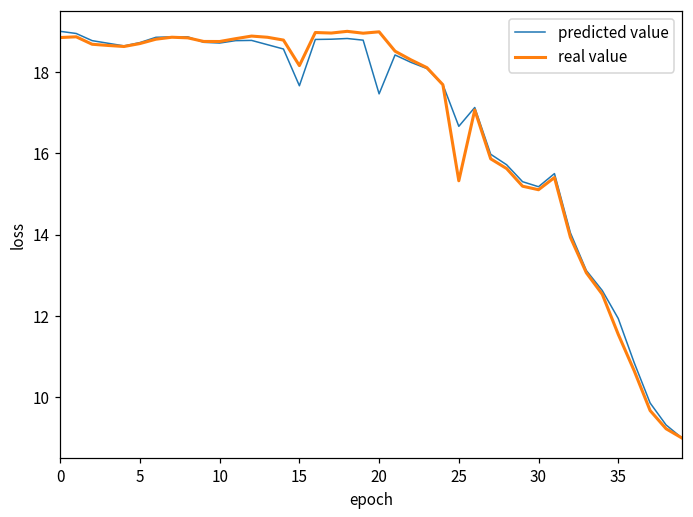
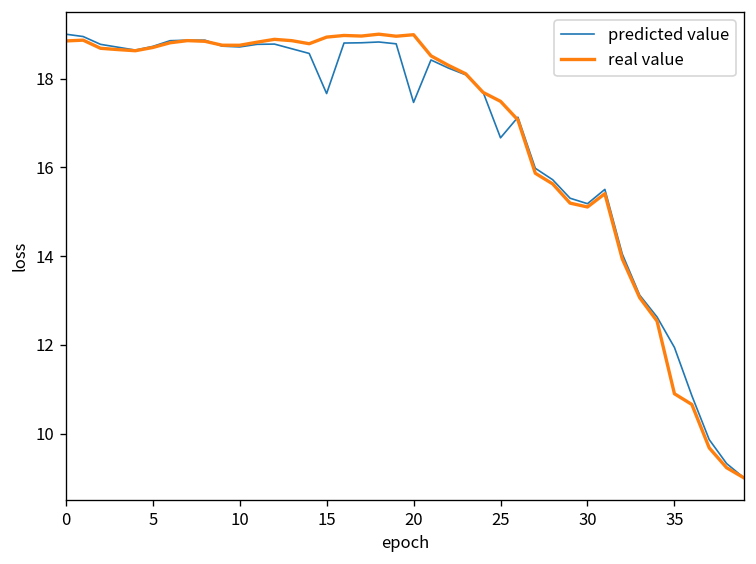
  {
    "predicted value": {
      "0": 19.0,
      "15": 17.7,
      "20": 17.5,
      "25": 16.7,
      "30": 15.2,
      "35": 11.9
    },
    "real value": {
      "0": 18.8,
-     "15": 18.2,
+     "15": 18.9,
      "20": 19.0,
-     "25": 15.3,
+     "25": 17.5,
      "30": 15.1,
-     "35": 11.6
+     "35": 10.9
    }
  }
